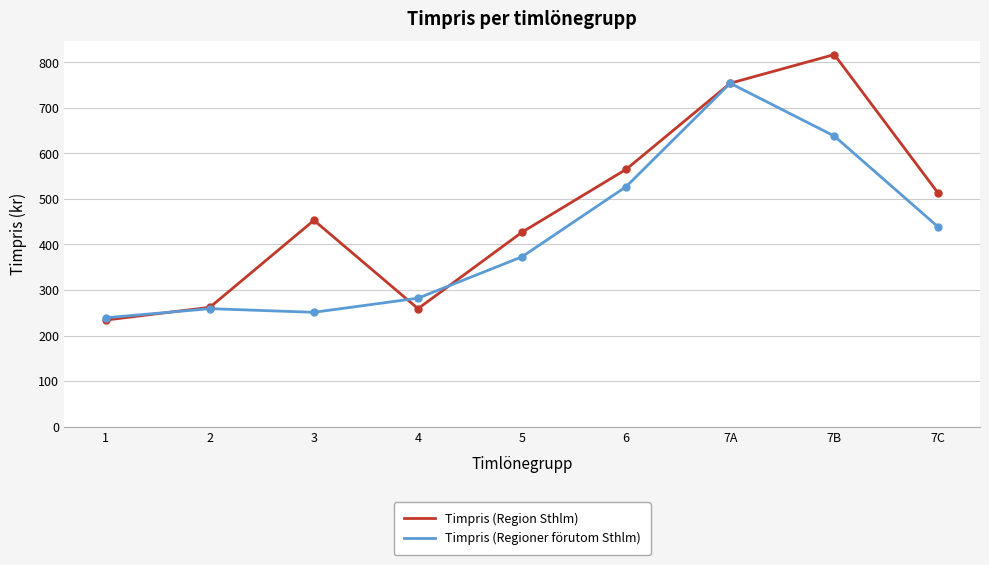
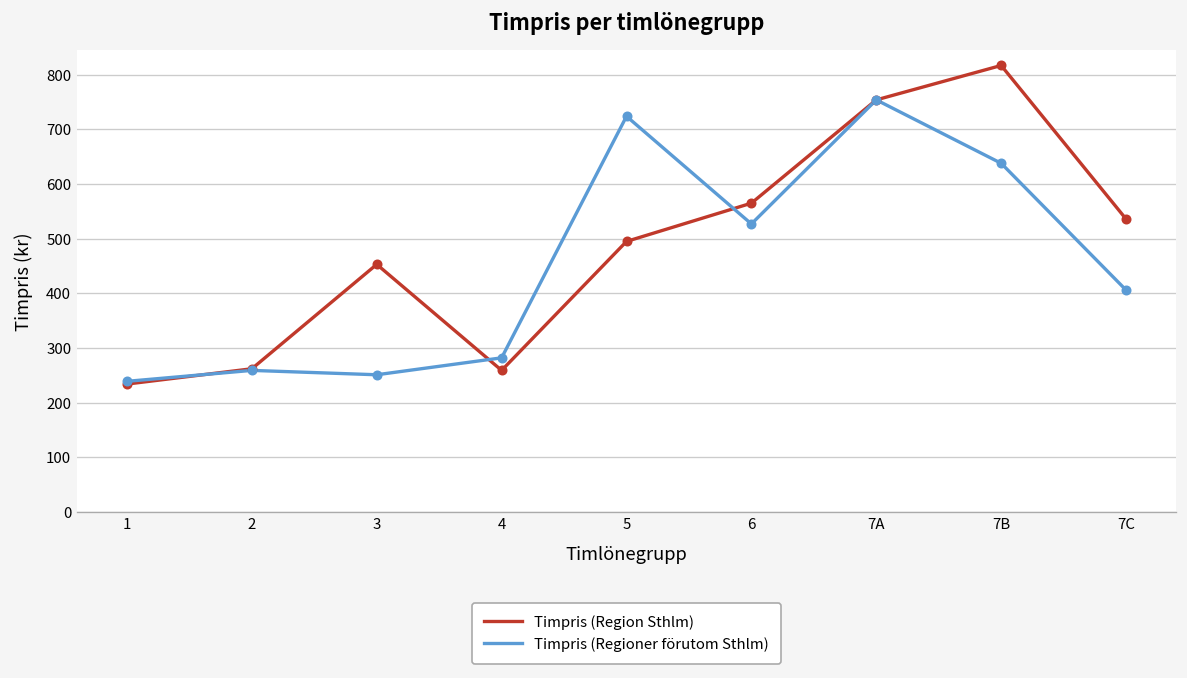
  {
    "Timpris (Region Sthlm)": {
      "3": 450,
      "4": 260,
-     "5": 430,
+     "5": 500,
      "6": 570,
      "7B": 820,
-     "7C": 510
+     "7C": 540
    },
    "Timpris (Regioner förutom Sthlm)": {
      "3": 250,
      "4": 280,
-     "5": 370,
+     "5": 720,
      "6": 530,
      "7B": 640,
-     "7C": 440
+     "7C": 410
    }
  }
